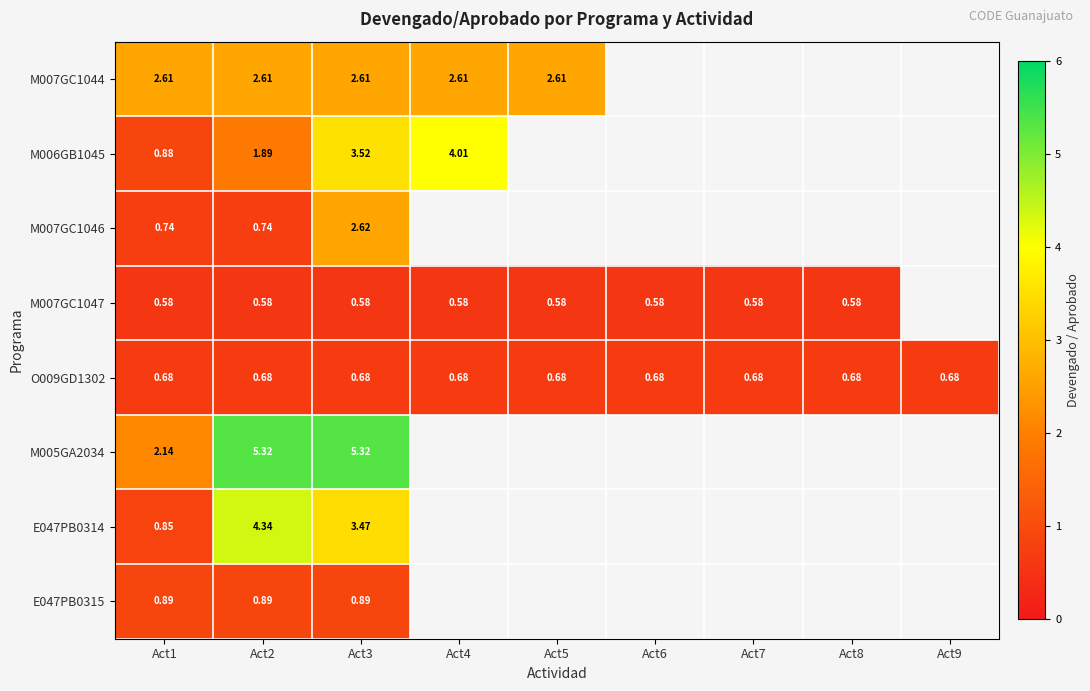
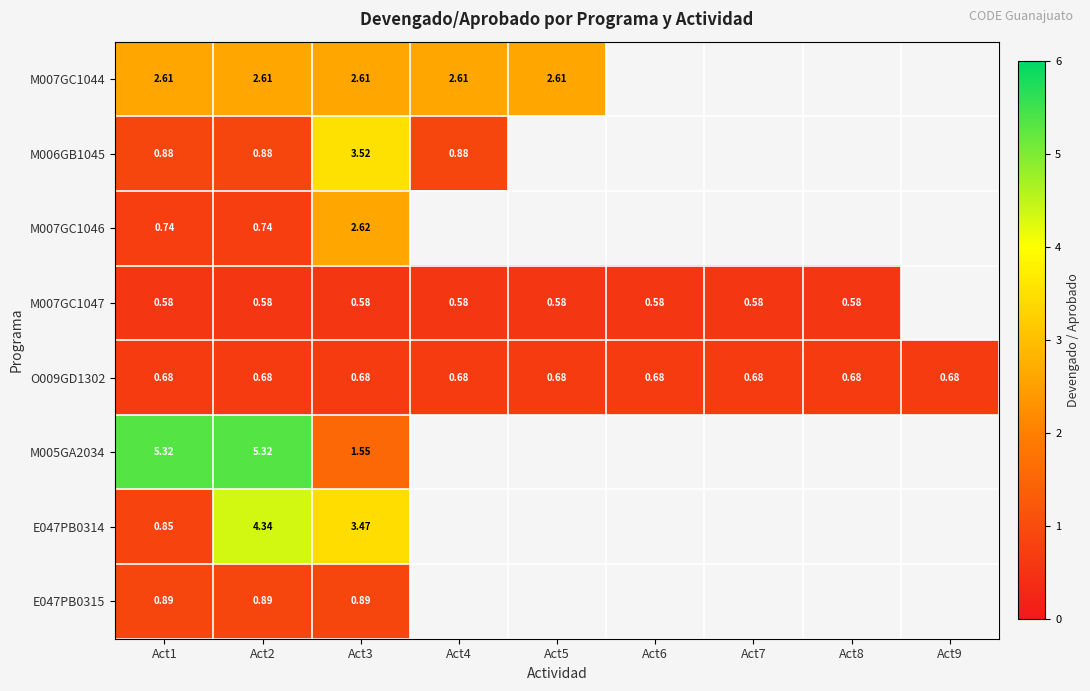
  {
    "M007GC1044": {
      "Act1": 2.61,
      "Act2": 2.61,
      "Act3": 2.61,
      "Act4": 2.61,
      "Act5": 2.61
    },
    "M006GB1045": {
      "Act1": 0.88,
-     "Act2": 1.89,
+     "Act2": 0.88,
      "Act3": 3.52,
-     "Act4": 4.01
+     "Act4": 0.88
    },
    "M007GC1046": {
      "Act1": 0.74,
      "Act2": 0.74,
      "Act3": 2.62
    },
    "M007GC1047": {
      "Act1": 0.58,
      "Act2": 0.58,
      "Act3": 0.58,
      "Act4": 0.58,
      "Act5": 0.58,
      "Act6": 0.58,
      "Act7": 0.58,
      "Act8": 0.58
    },
    "O009GD1302": {
      "Act1": 0.68,
      "Act2": 0.68,
      "Act3": 0.68,
      "Act4": 0.68,
      "Act5": 0.68,
      "Act6": 0.68,
      "Act7": 0.68,
      "Act8": 0.68,
      "Act9": 0.68
    },
    "M005GA2034": {
-     "Act1": 2.14,
+     "Act1": 5.32,
      "Act2": 5.32,
-     "Act3": 5.32
+     "Act3": 1.55
    },
    "E047PB0314": {
      "Act1": 0.85,
      "Act2": 4.34,
      "Act3": 3.47
    },
    "E047PB0315": {
      "Act1": 0.89,
      "Act2": 0.89,
      "Act3": 0.89
    }
  }
